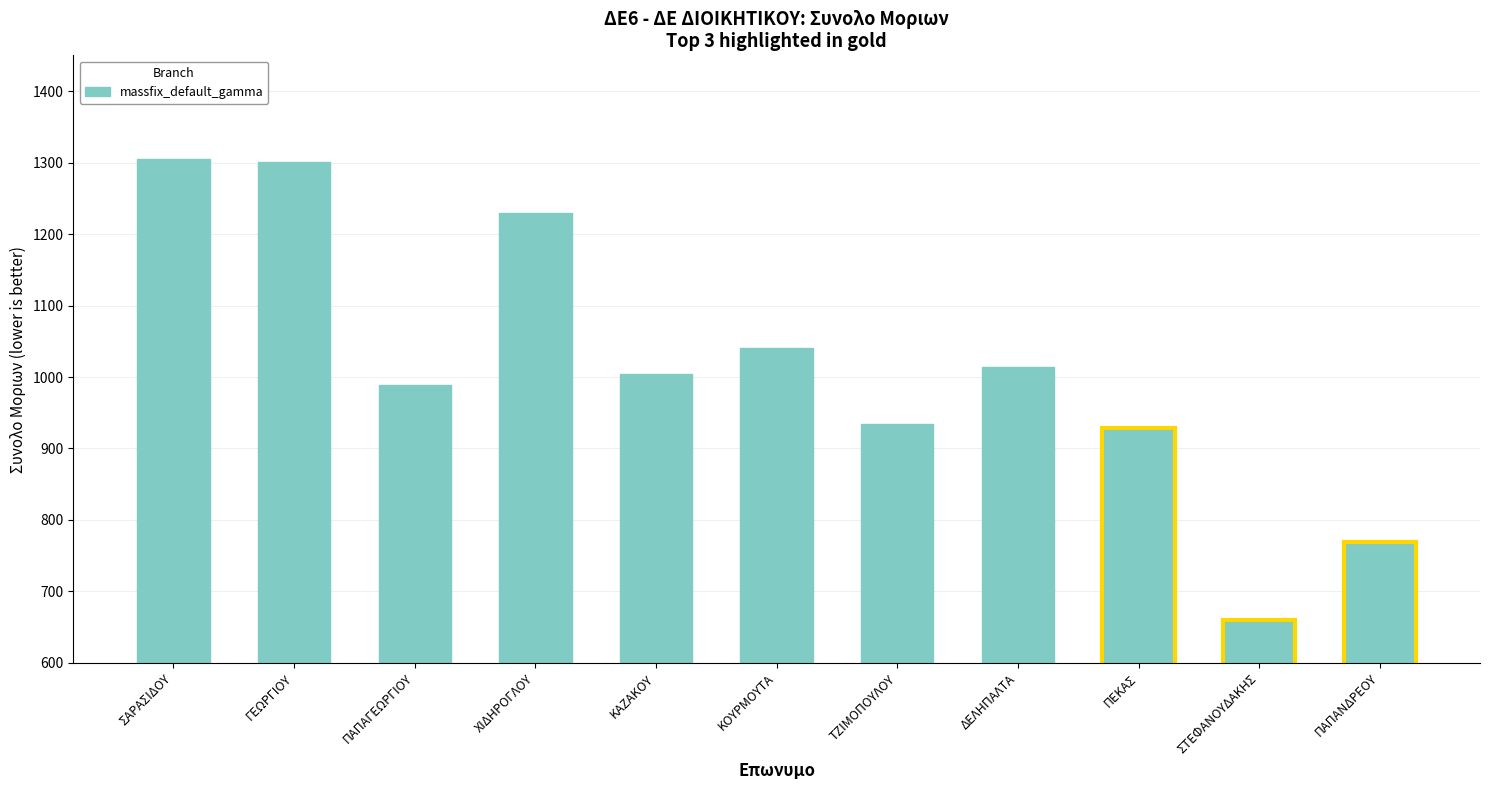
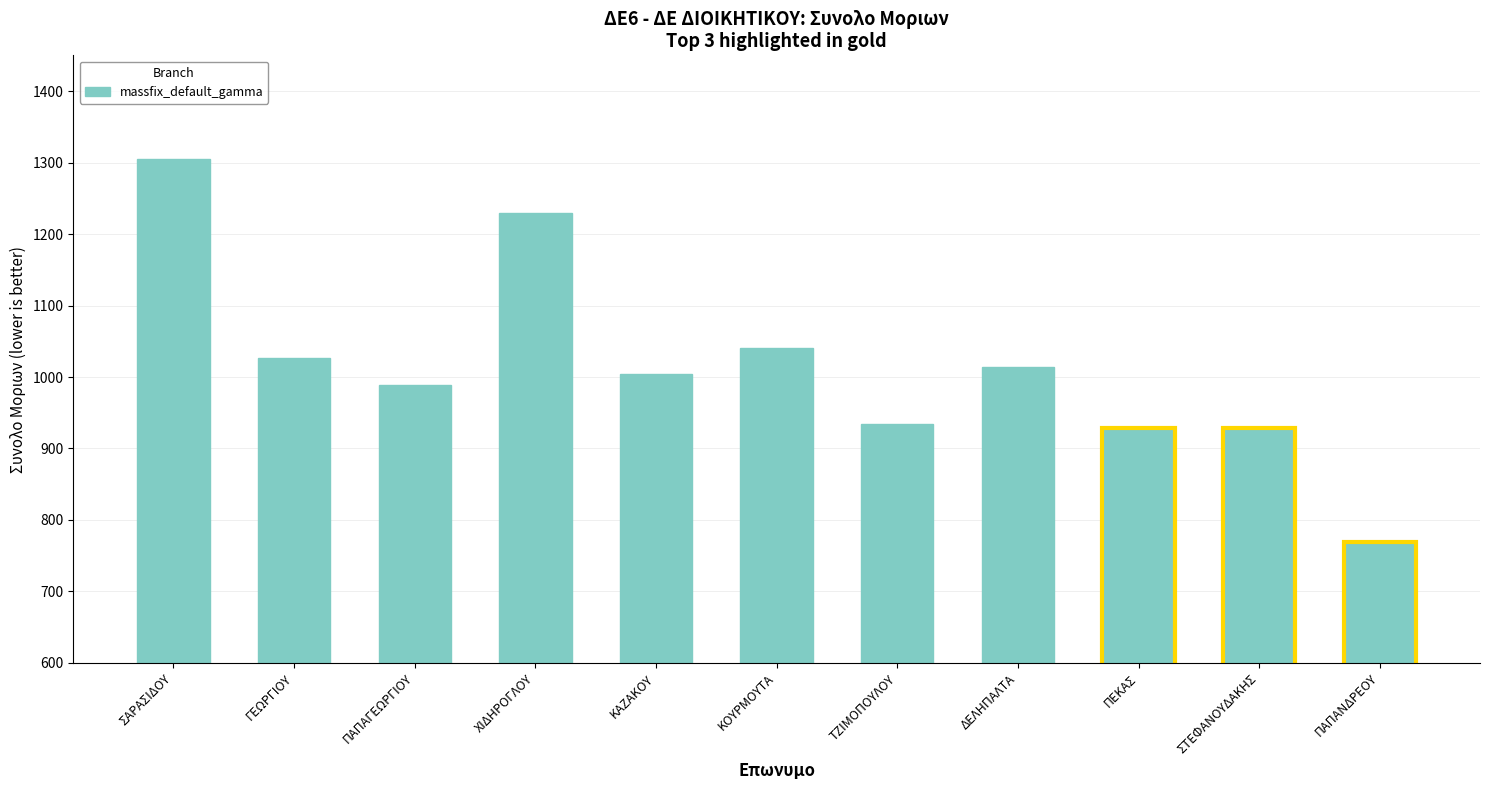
  {
    "ΣΑΡΑΣΙΔΟΥ": 1310,
-   "ΓΕΩΡΓΙΟΥ": 1300,
+   "ΓΕΩΡΓΙΟΥ": 1030,
    "ΠΑΠΑΓΕΩΡΓΙΟΥ": 990,
    "ΧΙΔΗΡΟΓΛΟΥ": 1230,
    "ΚΑΖΑΚΟΥ": 1000,
    "ΚΟΥΡΜΟΥΤΑ": 1040,
    "ΤΖΙΜΟΠΟΥΛΟΥ": 930,
    "ΔΕΛΗΠΑΛΤΑ": 1010,
    "ΠΕΚΑΣ": 930,
-   "ΣΤΕΦΑΝΟΥΔΑΚΗΣ": 660,
+   "ΣΤΕΦΑΝΟΥΔΑΚΗΣ": 930,
    "ΠΑΠΑΝΔΡΕΟΥ": 770
  }
